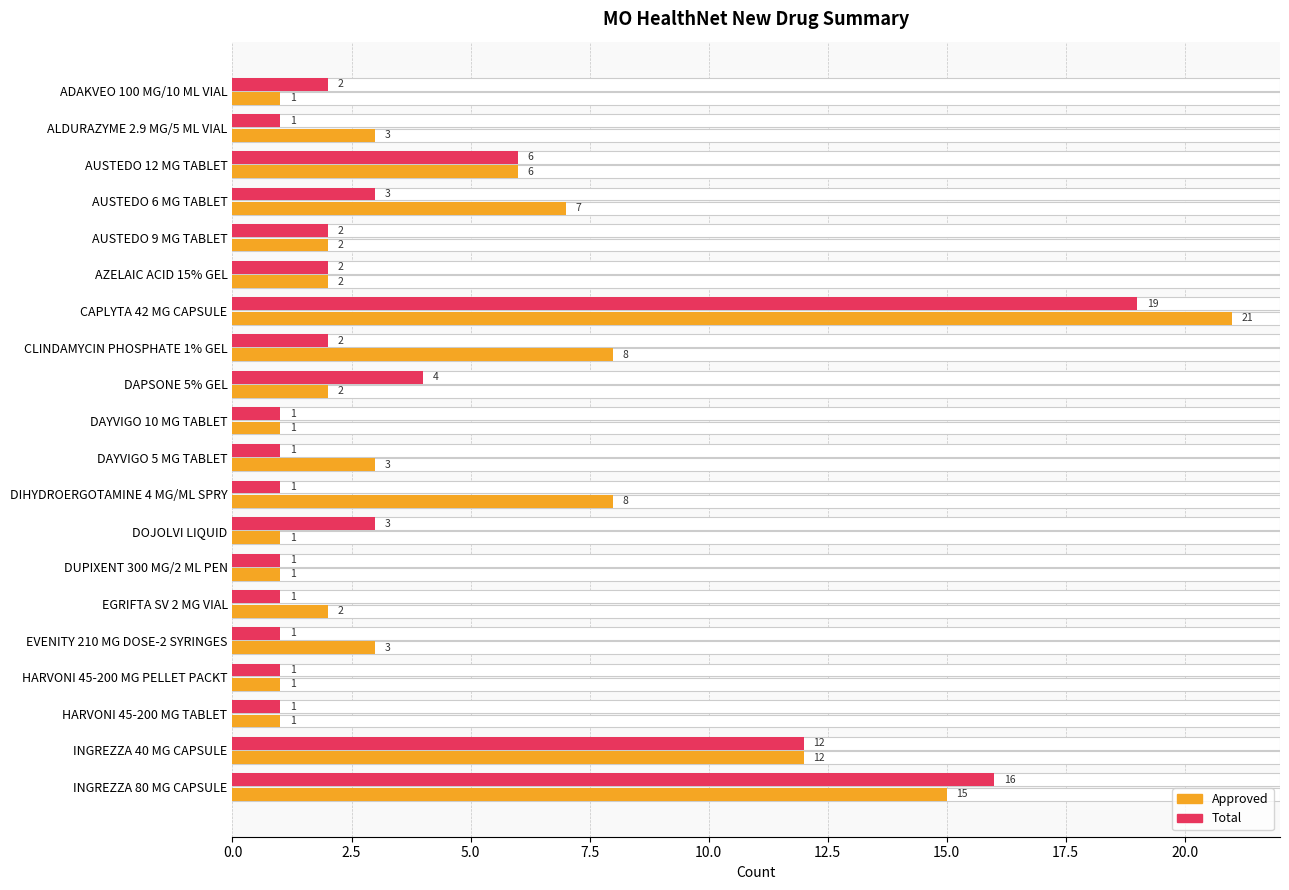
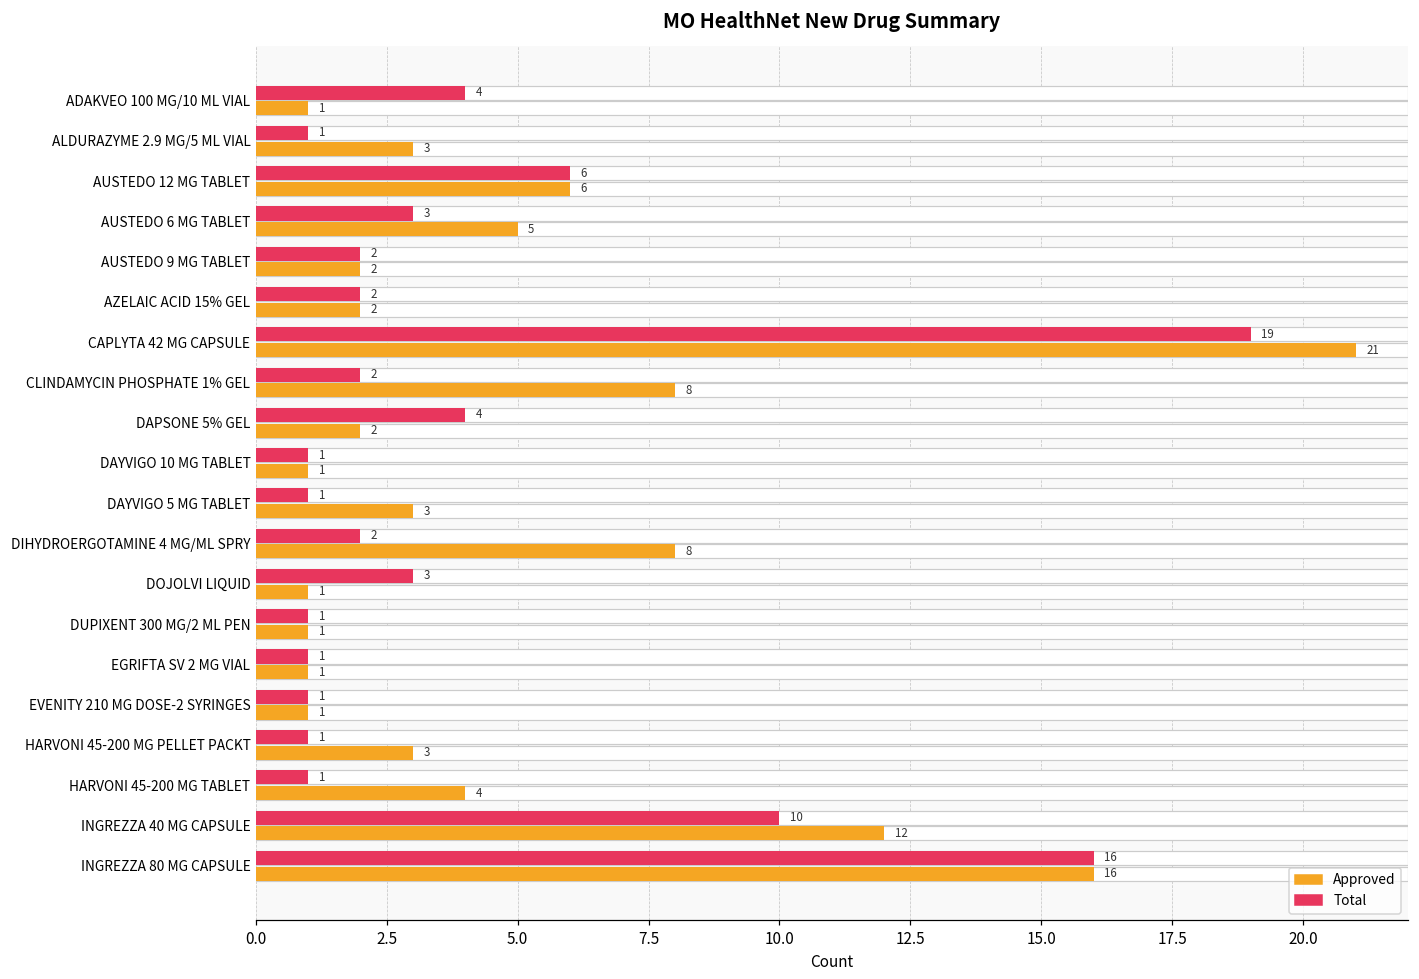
  {
    "Approved": {
-     "AUSTEDO 6 MG TABLET": 7,
-     "EGRIFTA SV 2 MG VIAL": 2,
-     "EVENITY 210 MG DOSE-2 SYRINGES": 3,
-     "HARVONI 45-200 MG PELLET PACKT": 1,
-     "HARVONI 45-200 MG TABLET": 1,
-     "INGREZZA 80 MG CAPSULE": 15
+     "AUSTEDO 6 MG TABLET": 5,
+     "EGRIFTA SV 2 MG VIAL": 1,
+     "EVENITY 210 MG DOSE-2 SYRINGES": 1,
+     "HARVONI 45-200 MG PELLET PACKT": 3,
+     "HARVONI 45-200 MG TABLET": 4,
+     "INGREZZA 80 MG CAPSULE": 16
    },
    "Total": {
-     "ADAKVEO 100 MG/10 ML VIAL": 2,
-     "DIHYDROERGOTAMINE 4 MG/ML SPRY": 1,
-     "INGREZZA 40 MG CAPSULE": 12
+     "ADAKVEO 100 MG/10 ML VIAL": 4,
+     "DIHYDROERGOTAMINE 4 MG/ML SPRY": 2,
+     "INGREZZA 40 MG CAPSULE": 10
    }
  }
